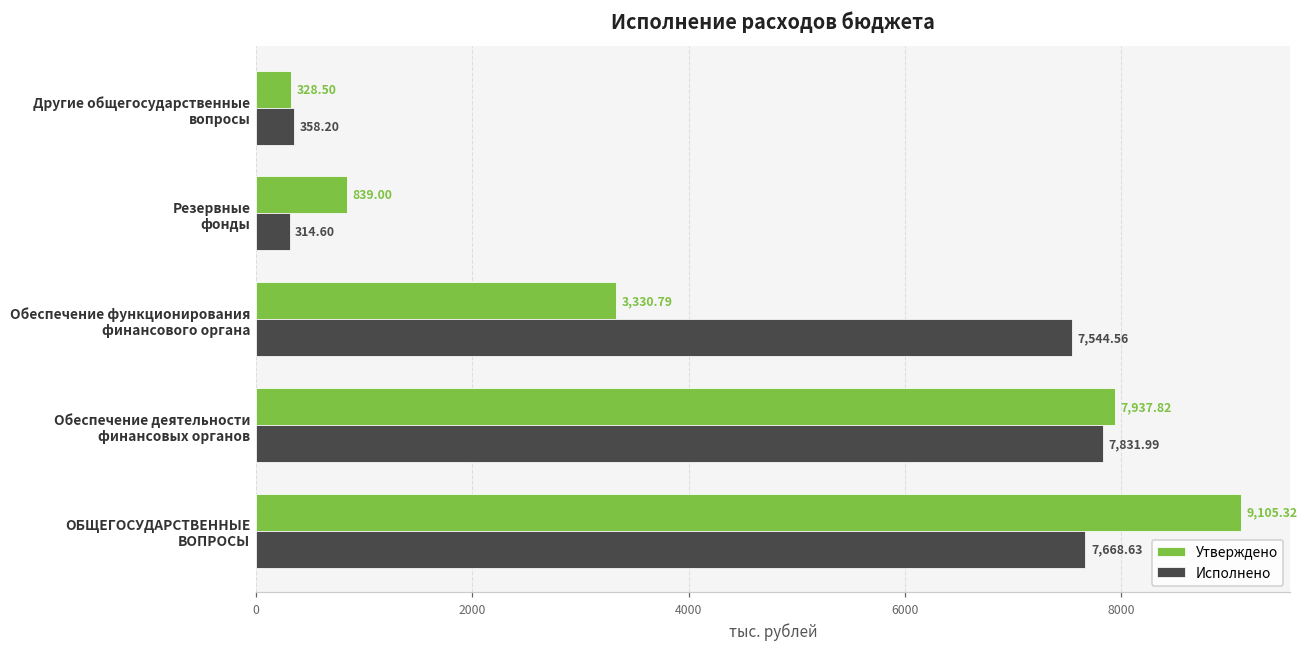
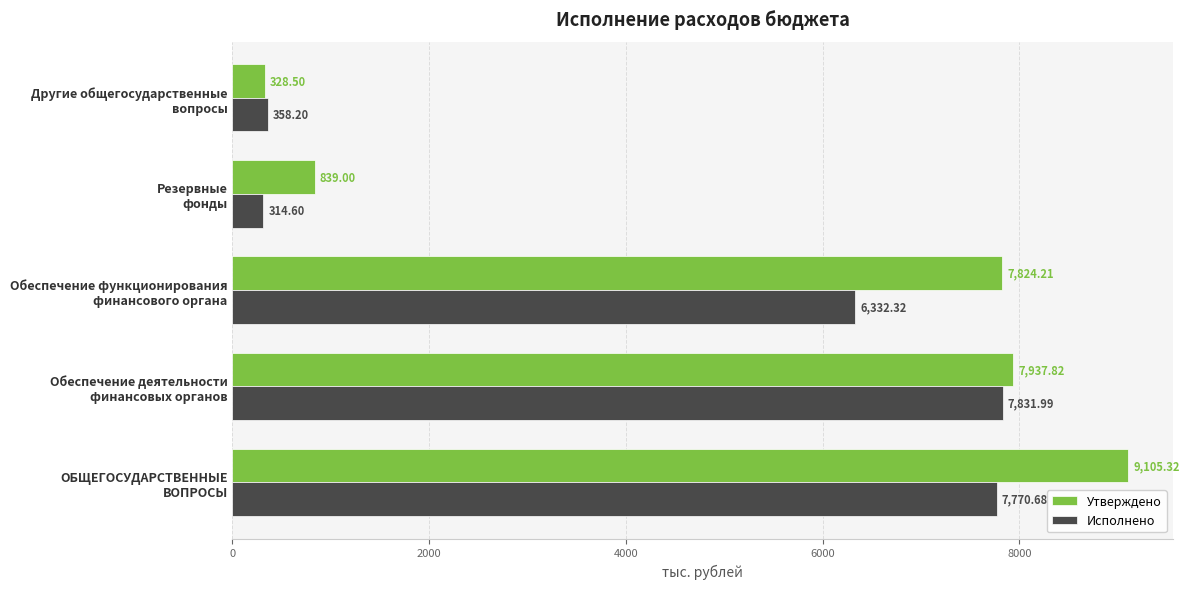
  {
    "Утверждено": {
      "Другие общегосударственные вопросы": "328.50",
      "Резервные фонды": "839.00",
-     "Обеспечение функционирования финансового органа": "3,330.79",
+     "Обеспечение функционирования финансового органа": "7,824.21",
      "Обеспечение деятельности финансовых органов": "7,937.82",
      "ОБЩЕГОСУДАРСТВЕННЫЕ ВОПРОСЫ": "9,105.32"
    },
    "Исполнено": {
      "Другие общегосударственные вопросы": "358.20",
      "Резервные фонды": "314.60",
-     "Обеспечение функционирования финансового органа": "7,544.56",
+     "Обеспечение функционирования финансового органа": "6,332.32",
      "Обеспечение деятельности финансовых органов": "7,831.99",
-     "ОБЩЕГОСУДАРСТВЕННЫЕ ВОПРОСЫ": "7,668.63"
+     "ОБЩЕГОСУДАРСТВЕННЫЕ ВОПРОСЫ": "7,770.68"
    }
  }
